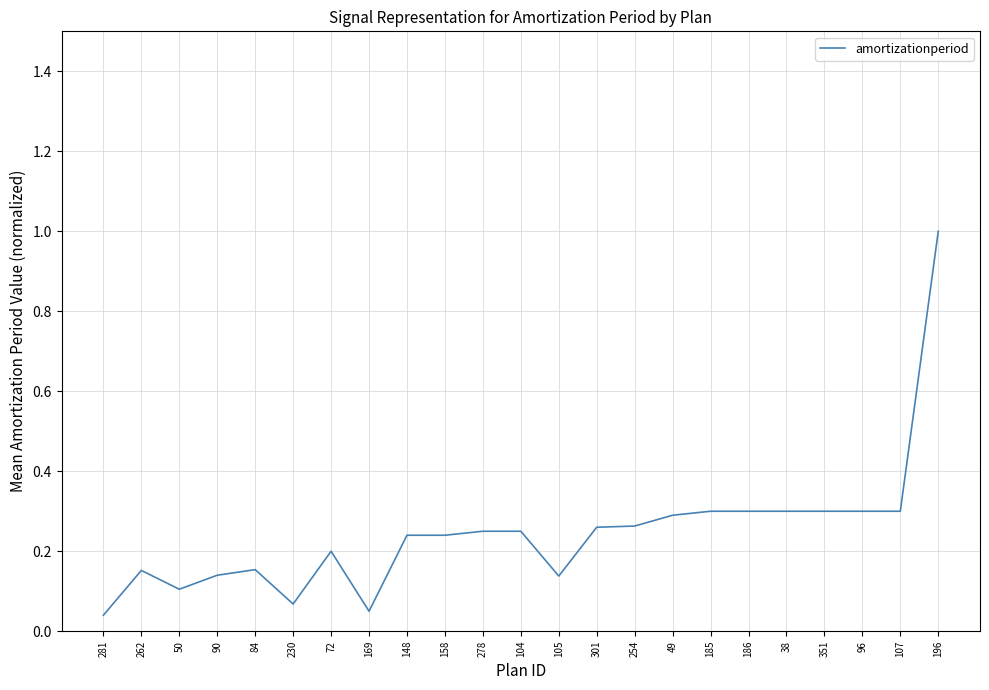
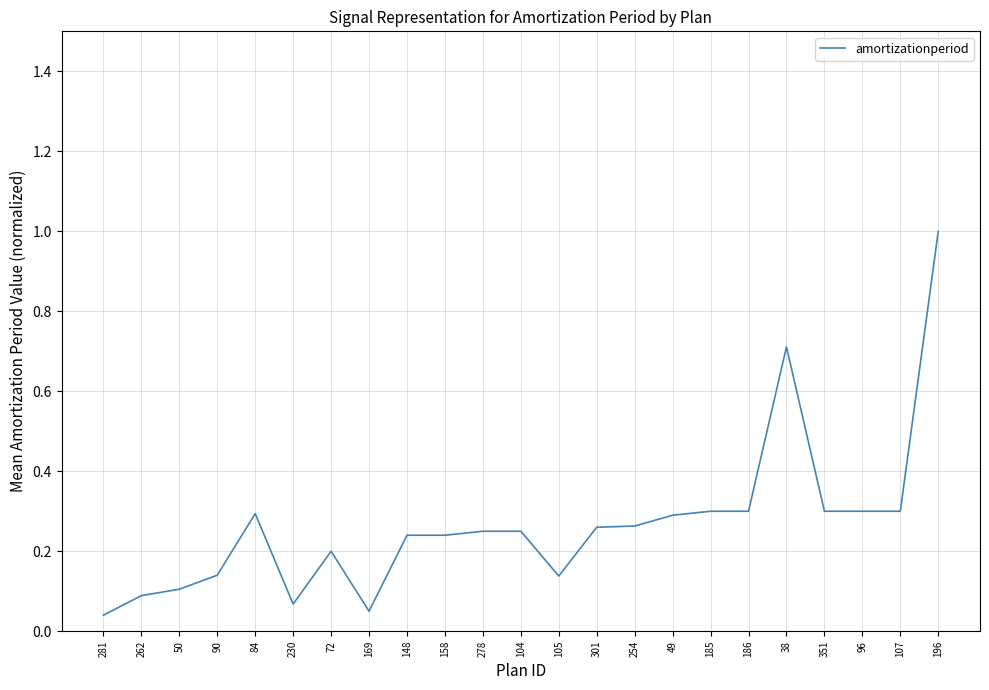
  {
    "281": 0.04,
-   "262": 0.15,
+   "262": 0.09,
    "50": 0.11,
    "90": 0.14,
-   "84": 0.15,
+   "84": 0.29,
    "230": 0.07,
    "72": 0.20,
    "169": 0.05,
    "148": 0.24,
    "158": 0.24,
    "278": 0.25,
    "104": 0.25,
    "105": 0.14,
    "301": 0.26,
    "254": 0.26,
    "49": 0.29,
    "185": 0.30,
    "186": 0.30,
-   "38": 0.30,
+   "38": 0.71,
    "351": 0.30,
    "96": 0.30,
    "107": 0.30,
    "196": 1.00
  }
